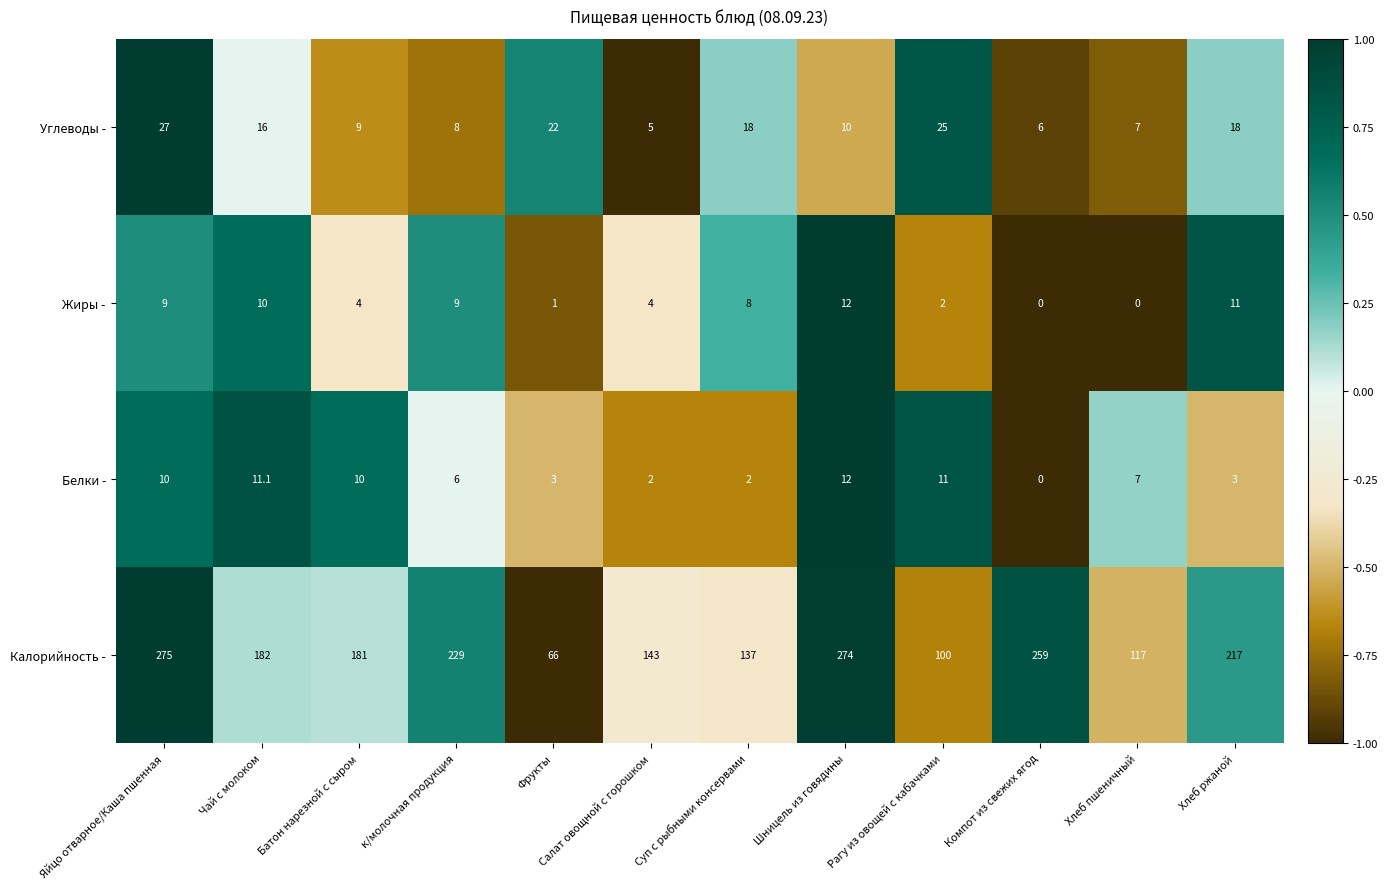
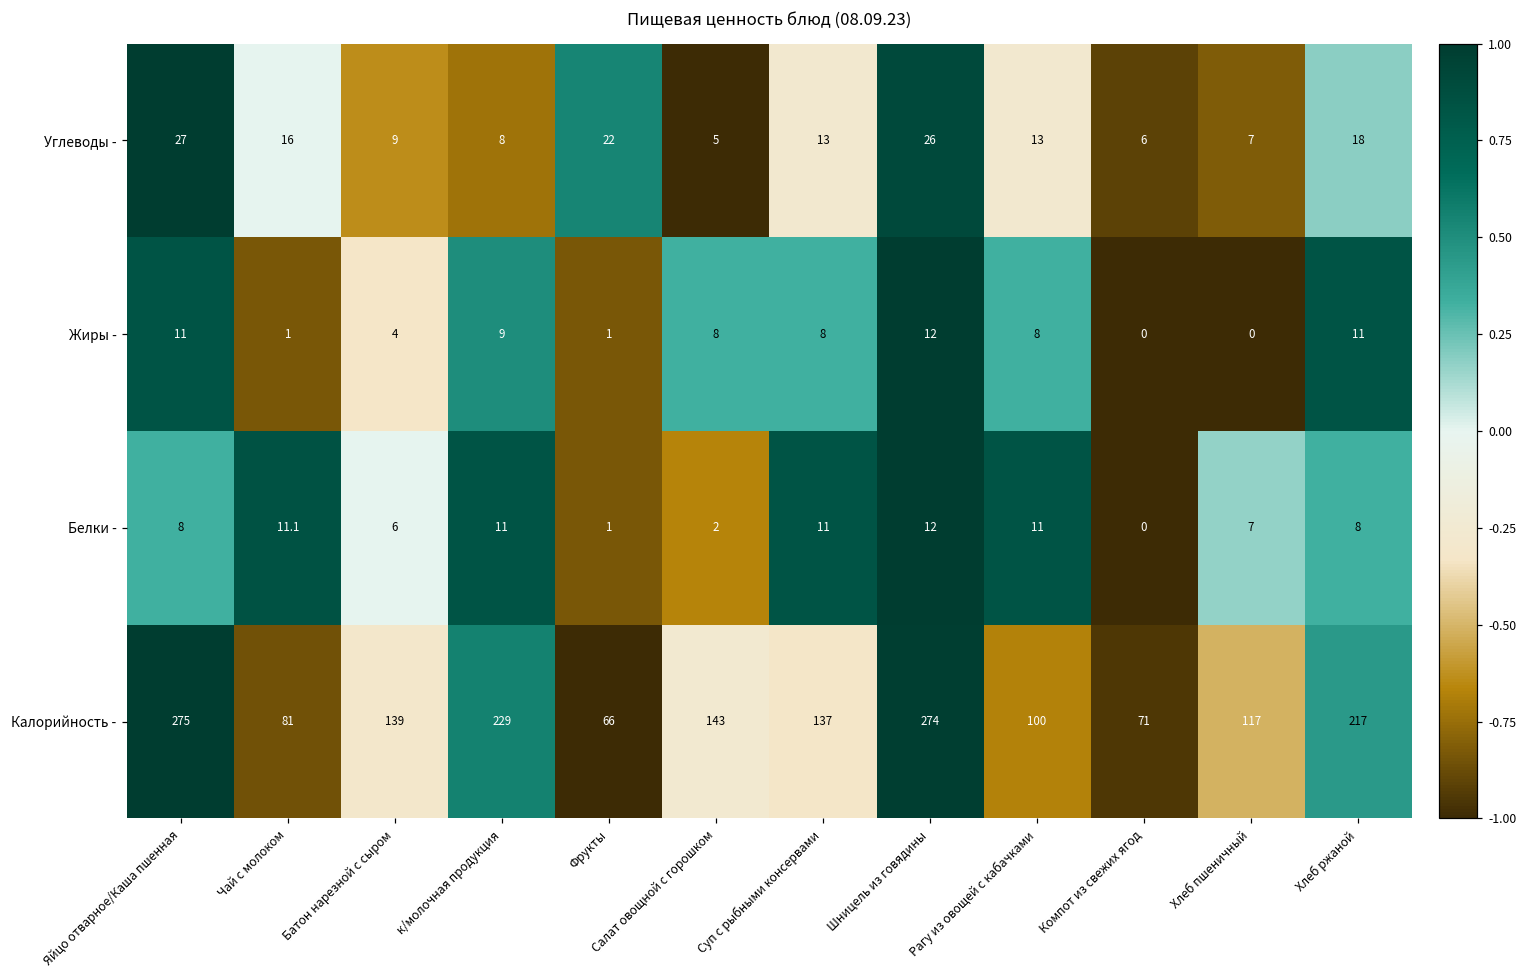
  {
    "Углеводы -": {
      "Яйцо отварное/Каша пшенная": 27,
      "Чай с молоком": 16,
      "Батон нарезной с сыром": 9,
      "к/молочная продукция": 8,
      "Фрукты": 22,
      "Салат овощной с горошком": 5,
-     "Суп с рыбными консервами": 18,
-     "Шницель из говядины": 10,
-     "Рагу из овощей с кабачками": 25,
+     "Суп с рыбными консервами": 13,
+     "Шницель из говядины": 26,
+     "Рагу из овощей с кабачками": 13,
      "Компот из свежих ягод": 6,
      "Хлеб пшеничный": 7,
      "Хлеб ржаной": 18
    },
    "Жиры -": {
-     "Яйцо отварное/Каша пшенная": 9,
-     "Чай с молоком": 10,
+     "Яйцо отварное/Каша пшенная": 11,
+     "Чай с молоком": 1,
      "Батон нарезной с сыром": 4,
      "к/молочная продукция": 9,
      "Фрукты": 1,
-     "Салат овощной с горошком": 4,
+     "Салат овощной с горошком": 8,
      "Суп с рыбными консервами": 8,
      "Шницель из говядины": 12,
-     "Рагу из овощей с кабачками": 2,
+     "Рагу из овощей с кабачками": 8,
      "Компот из свежих ягод": 0,
      "Хлеб пшеничный": 0,
      "Хлеб ржаной": 11
    },
    "Белки -": {
-     "Яйцо отварное/Каша пшенная": 10,
+     "Яйцо отварное/Каша пшенная": 8,
      "Чай с молоком": 11.1,
-     "Батон нарезной с сыром": 10,
-     "к/молочная продукция": 6,
-     "Фрукты": 3,
+     "Батон нарезной с сыром": 6,
+     "к/молочная продукция": 11,
+     "Фрукты": 1,
      "Салат овощной с горошком": 2,
-     "Суп с рыбными консервами": 2,
+     "Суп с рыбными консервами": 11,
      "Шницель из говядины": 12,
      "Рагу из овощей с кабачками": 11,
      "Компот из свежих ягод": 0,
      "Хлеб пшеничный": 7,
-     "Хлеб ржаной": 3
+     "Хлеб ржаной": 8
    },
    "Калорийность -": {
      "Яйцо отварное/Каша пшенная": 275,
-     "Чай с молоком": 182,
-     "Батон нарезной с сыром": 181,
+     "Чай с молоком": 81,
+     "Батон нарезной с сыром": 139,
      "к/молочная продукция": 229,
      "Фрукты": 66,
      "Салат овощной с горошком": 143,
      "Суп с рыбными консервами": 137,
      "Шницель из говядины": 274,
      "Рагу из овощей с кабачками": 100,
-     "Компот из свежих ягод": 259,
+     "Компот из свежих ягод": 71,
      "Хлеб пшеничный": 117,
      "Хлеб ржаной": 217
    }
  }
